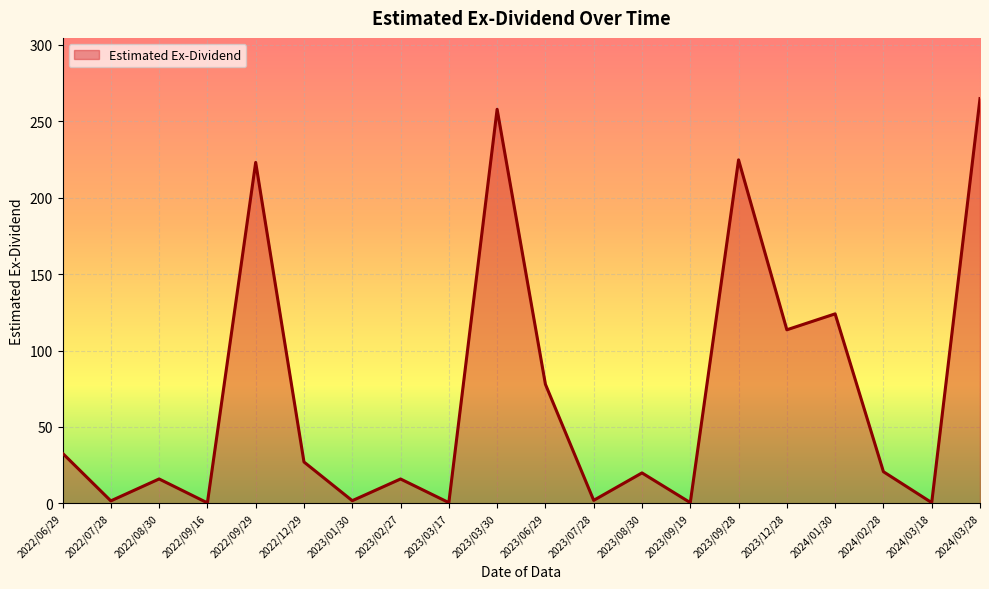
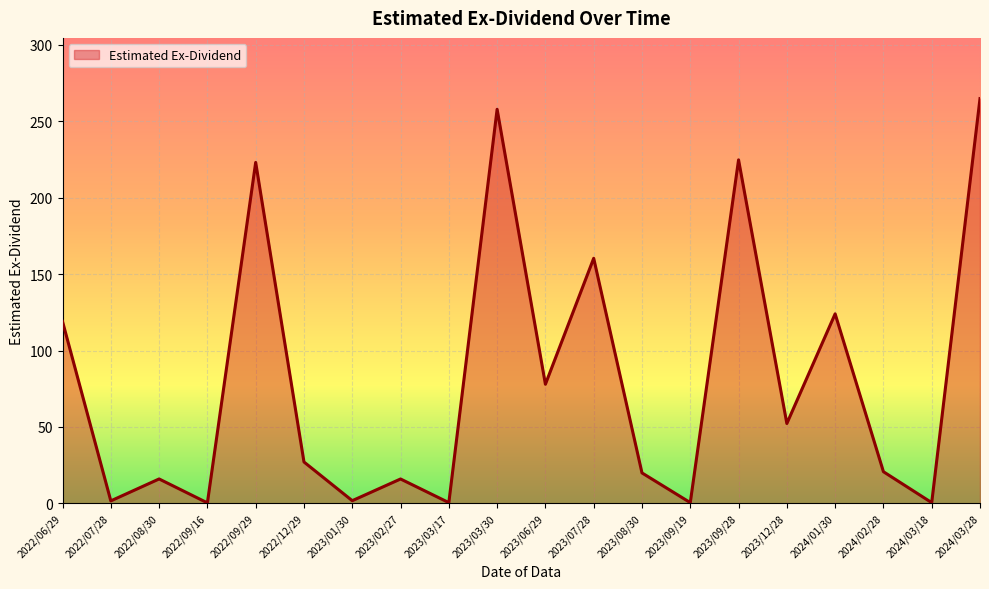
  {
-   "2022/06/29": 33,
+   "2022/06/29": 119,
    "2022/07/28": 2,
    "2022/08/30": 16,
    "2022/09/16": 0,
    "2022/09/29": 223,
    "2022/12/29": 27,
    "2023/01/30": 2,
    "2023/02/27": 16,
    "2023/03/17": 1,
    "2023/03/30": 258,
    "2023/06/29": 78,
-   "2023/07/28": 2,
+   "2023/07/28": 160,
    "2023/08/30": 20,
    "2023/09/19": 1,
    "2023/09/28": 225,
-   "2023/12/28": 114,
+   "2023/12/28": 52,
    "2024/01/30": 124,
    "2024/02/28": 21,
    "2024/03/18": 1,
    "2024/03/28": 265
  }
